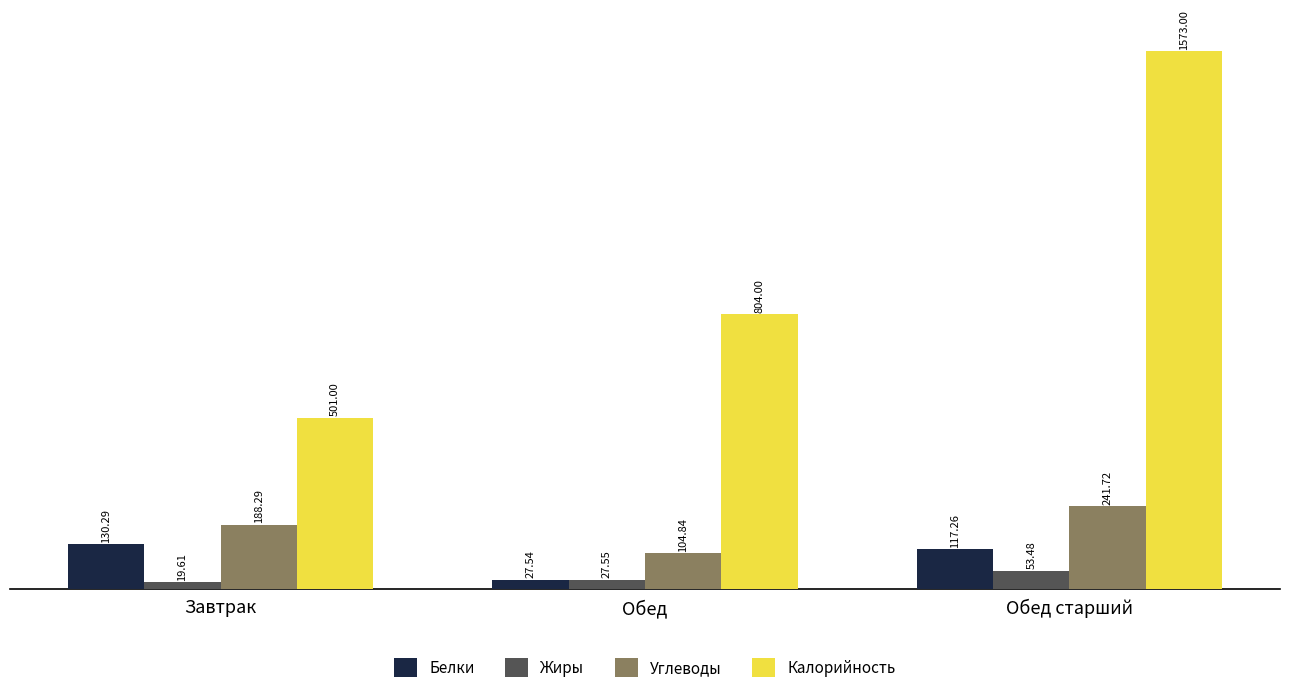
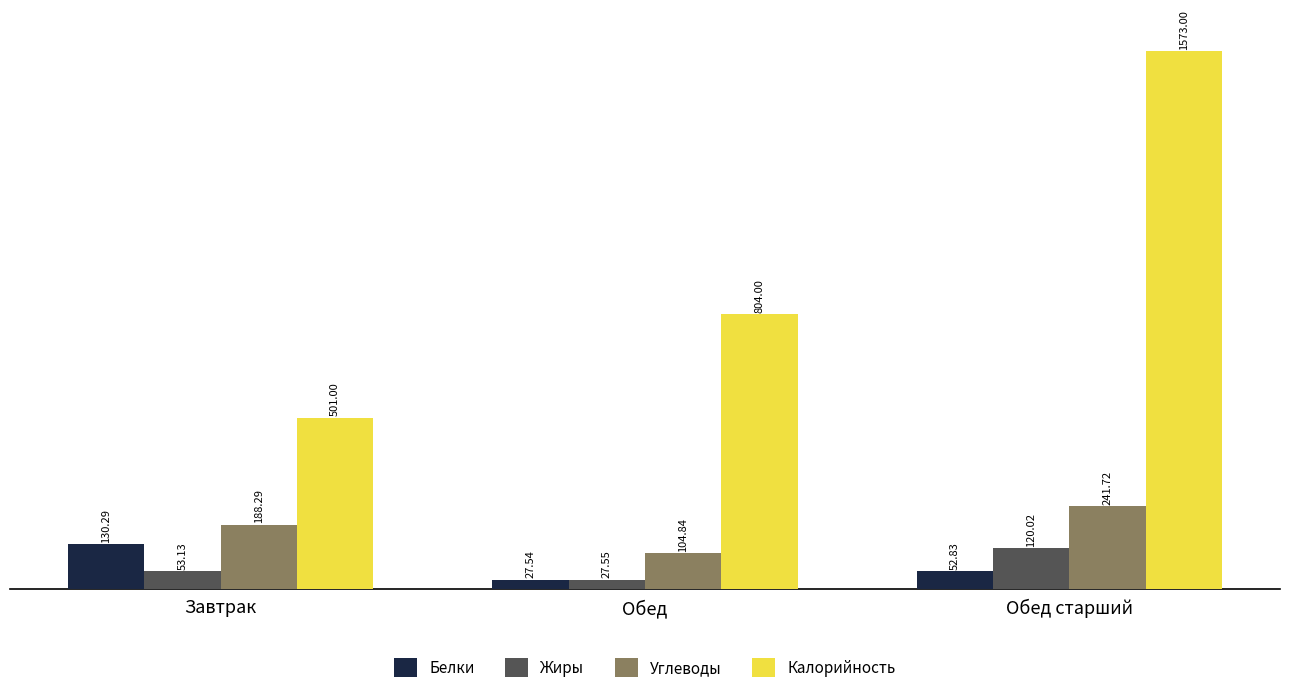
  {
    "Белки": {
      "Завтрак": 130.29,
      "Обед": 27.54,
-     "Обед старший": 117.26
+     "Обед старший": 52.83
    },
    "Жиры": {
-     "Завтрак": 19.61,
+     "Завтрак": 53.13,
      "Обед": 27.55,
-     "Обед старший": 53.48
+     "Обед старший": 120.02
    },
    "Углеводы": {
      "Завтрак": 188.29,
      "Обед": 104.84,
      "Обед старший": 241.72
    },
    "Калорийность": {
      "Завтрак": 501.00,
      "Обед": 804.00,
      "Обед старший": 1573.00
    }
  }
